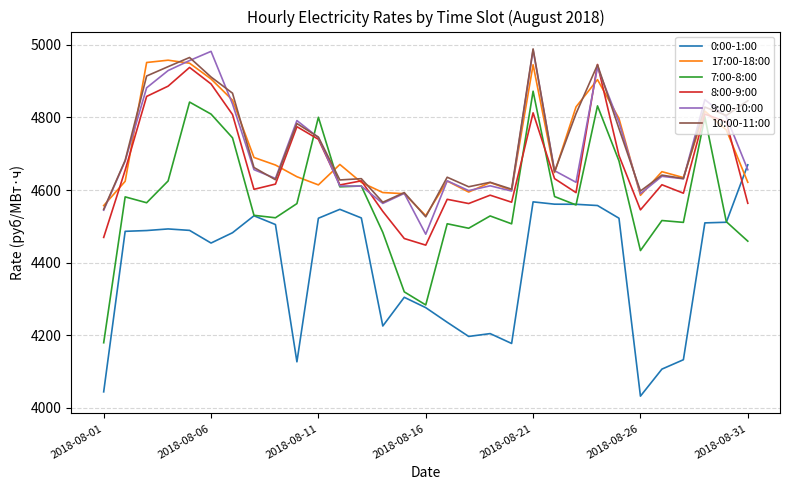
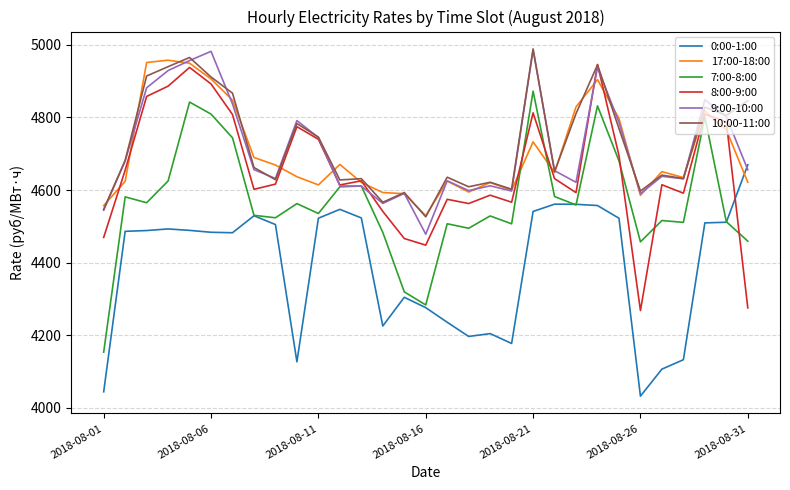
  {
    "0:00-1:00": {
      "2018-08-01": 4040,
-     "2018-08-06": 4450,
+     "2018-08-06": 4480,
      "2018-08-11": 4520,
      "2018-08-16": 4280,
-     "2018-08-21": 4570,
+     "2018-08-21": 4540,
      "2018-08-26": 4030,
      "2018-08-31": 4670
    },
    "17:00-18:00": {
      "2018-08-01": 4560,
      "2018-08-11": 4610,
-     "2018-08-21": 4950,
+     "2018-08-21": 4730,
      "2018-08-31": 4620
    },
    "7:00-8:00": {
-     "2018-08-01": 4180,
+     "2018-08-01": 4150,
      "2018-08-06": 4810,
-     "2018-08-11": 4800,
+     "2018-08-11": 4540,
      "2018-08-16": 4280,
      "2018-08-21": 4870,
-     "2018-08-26": 4430,
+     "2018-08-26": 4460,
      "2018-08-31": 4460
    },
    "8:00-9:00": {
      "2018-08-01": 4470,
      "2018-08-06": 4890,
      "2018-08-16": 4450,
      "2018-08-21": 4810,
-     "2018-08-26": 4550,
-     "2018-08-31": 4560
+     "2018-08-26": 4270,
+     "2018-08-31": 4280
    },
    "9:00-10:00": {
      "2018-08-06": 4980,
      "2018-08-16": 4480,
      "2018-08-31": 4660
    },
    "10:00-11:00": {
      "2018-08-26": 4600
    }
  }
